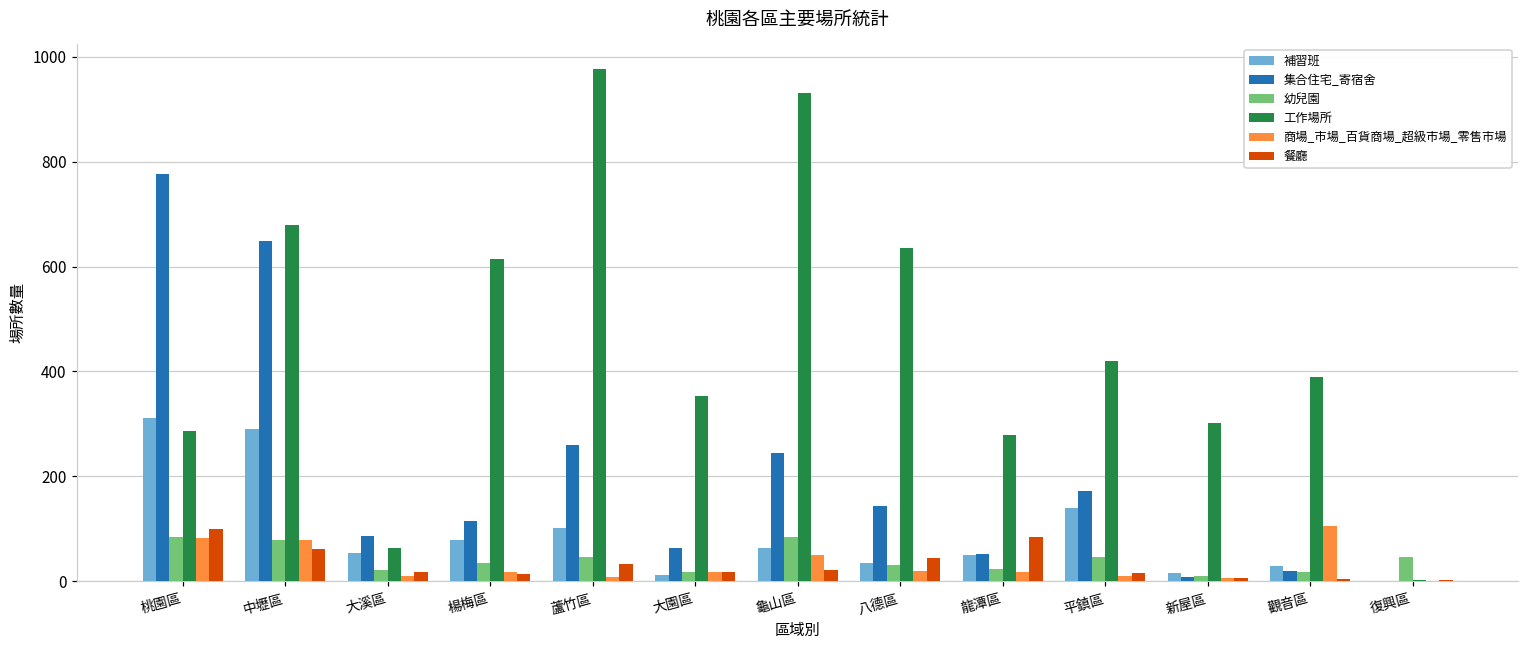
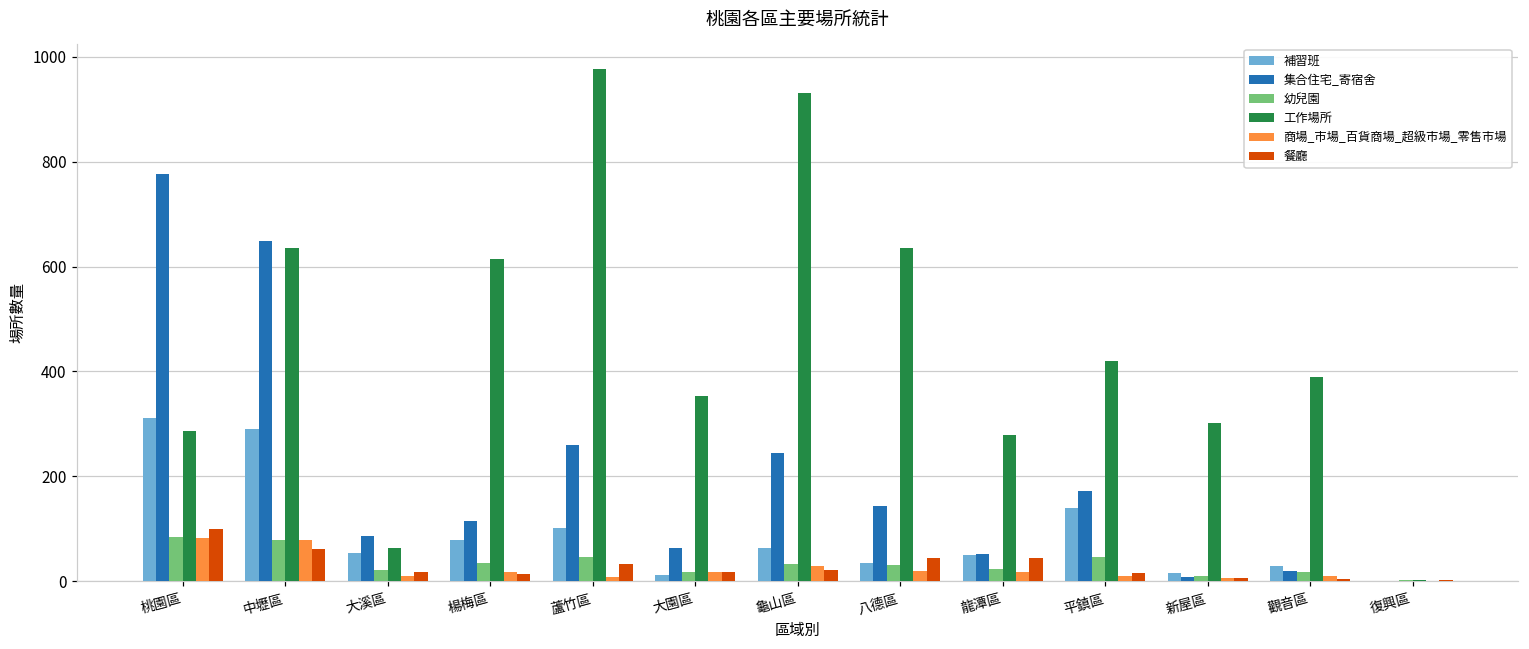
  {
    "補習班": {
      "桃園區": 310,
      "中壢區": 290,
      "大溪區": 50,
      "楊梅區": 80,
      "蘆竹區": 100,
      "大園區": 10,
      "龜山區": 60,
      "八德區": 40,
      "龍潭區": 50,
      "平鎮區": 140,
      "新屋區": 20,
      "觀音區": 30,
      "復興區": 0
    },
    "集合住宅_寄宿舍": {
      "桃園區": 780,
      "中壢區": 650,
      "大溪區": 90,
      "楊梅區": 120,
      "蘆竹區": 260,
      "大園區": 60,
      "龜山區": 240,
      "八德區": 140,
      "龍潭區": 50,
      "平鎮區": 170,
      "新屋區": 10,
      "觀音區": 20
    },
    "幼兒園": {
      "桃園區": 80,
      "中壢區": 80,
      "大溪區": 20,
      "楊梅區": 30,
      "蘆竹區": 50,
      "大園區": 20,
-     "龜山區": 80,
+     "龜山區": 30,
      "八德區": 30,
      "龍潭區": 20,
      "平鎮區": 50,
      "新屋區": 10,
      "觀音區": 20,
-     "復興區": 50
+     "復興區": 0
    },
    "工作場所": {
      "桃園區": 290,
-     "中壢區": 680,
+     "中壢區": 640,
      "大溪區": 60,
      "楊梅區": 610,
      "蘆竹區": 980,
      "大園區": 350,
      "龜山區": 930,
      "八德區": 640,
      "龍潭區": 280,
      "平鎮區": 420,
      "新屋區": 300,
      "觀音區": 390
    },
    "商場_市場_百貨商場_超級市場_零售市場": {
      "桃園區": 80,
      "中壢區": 80,
      "大溪區": 10,
      "楊梅區": 20,
      "蘆竹區": 10,
      "大園區": 20,
-     "龜山區": 50,
+     "龜山區": 30,
      "八德區": 20,
      "龍潭區": 20,
      "平鎮區": 10,
      "新屋區": 10,
-     "觀音區": 110,
+     "觀音區": 10,
      "復興區": 0
    },
    "餐廳": {
      "桃園區": 100,
      "中壢區": 60,
      "大溪區": 20,
      "楊梅區": 10,
      "蘆竹區": 30,
      "大園區": 20,
      "龜山區": 20,
      "八德區": 40,
-     "龍潭區": 90,
+     "龍潭區": 50,
      "平鎮區": 20,
      "新屋區": 10
    }
  }
